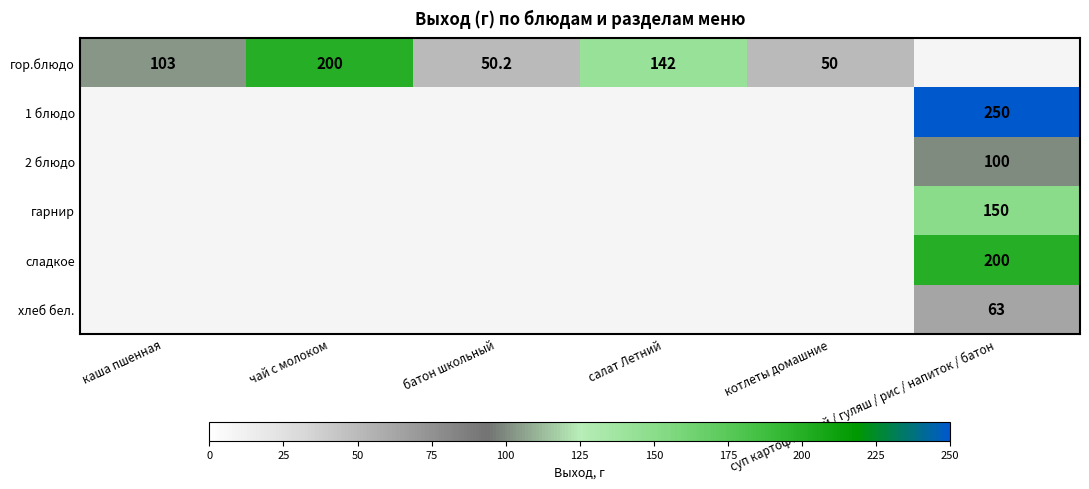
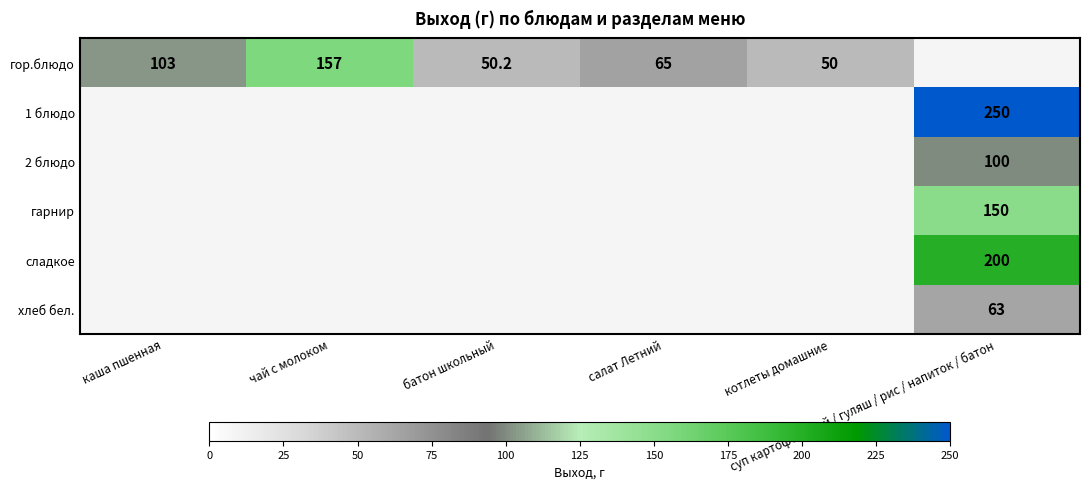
  {
    "гор.блюдо": {
      "каша пшенная": 103,
-     "чай с молоком": 200,
+     "чай с молоком": 157,
      "батон школьный": 50.2,
-     "салат Летний": 142,
+     "салат Летний": 65,
      "котлеты домашние": 50
    },
    "1 блюдо": {
      "суп картофельный / гуляш / рис / напиток / батон": 250
    },
    "2 блюдо": {
      "суп картофельный / гуляш / рис / напиток / батон": 100
    },
    "гарнир": {
      "суп картофельный / гуляш / рис / напиток / батон": 150
    },
    "сладкое": {
      "суп картофельный / гуляш / рис / напиток / батон": 200
    },
    "хлеб бел.": {
      "суп картофельный / гуляш / рис / напиток / батон": 63
    }
  }
